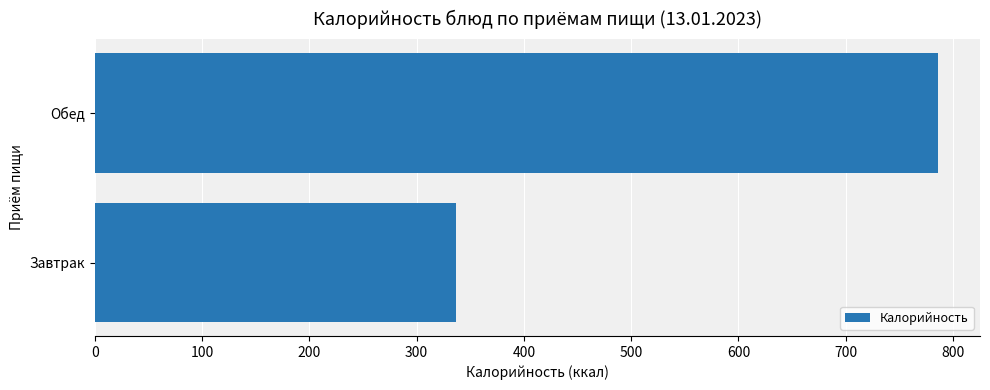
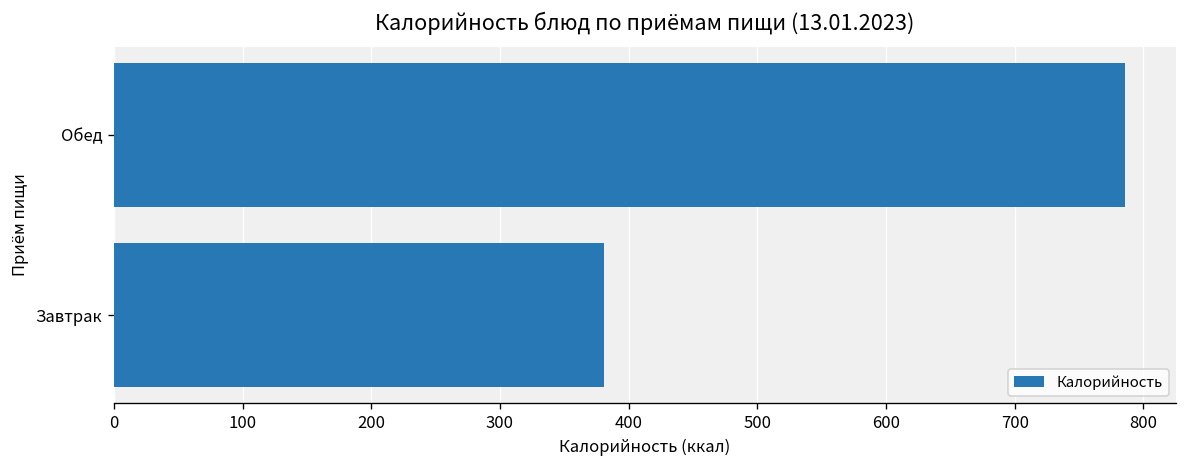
  {
    "Обед": 786,
-   "Завтрак": 337
+   "Завтрак": 381
  }
